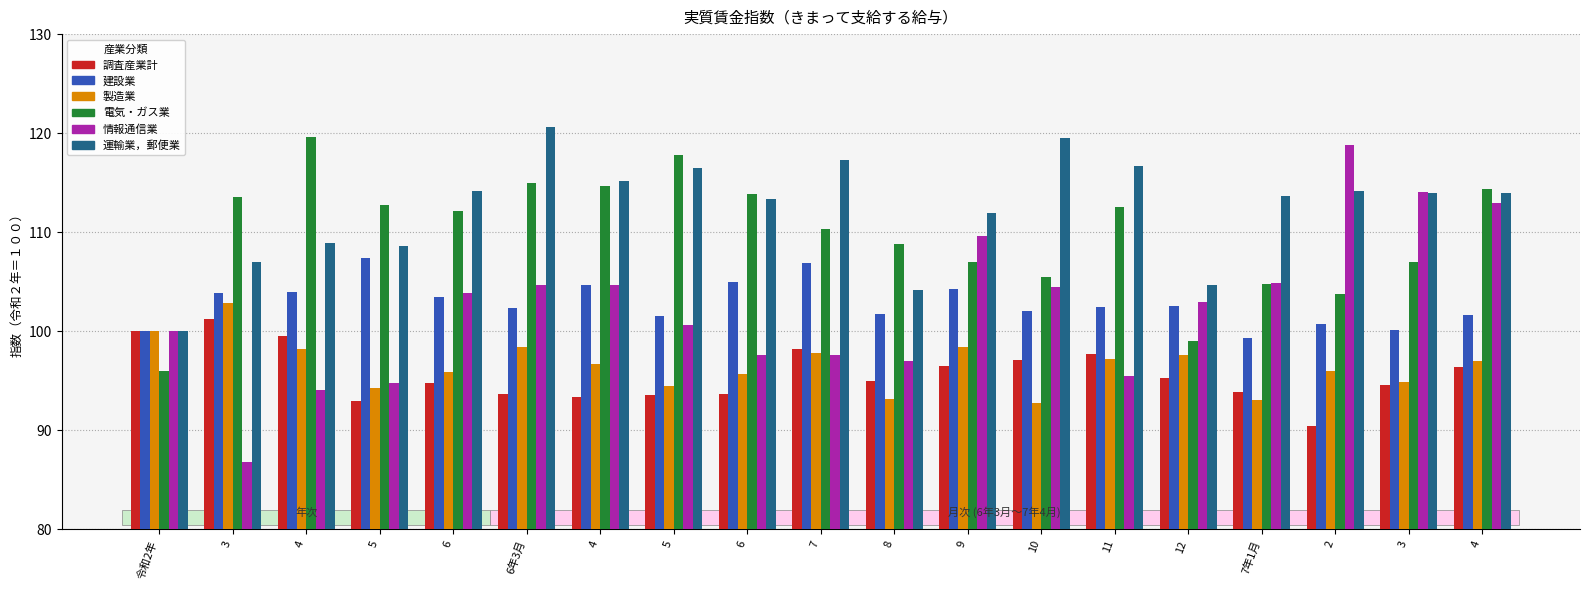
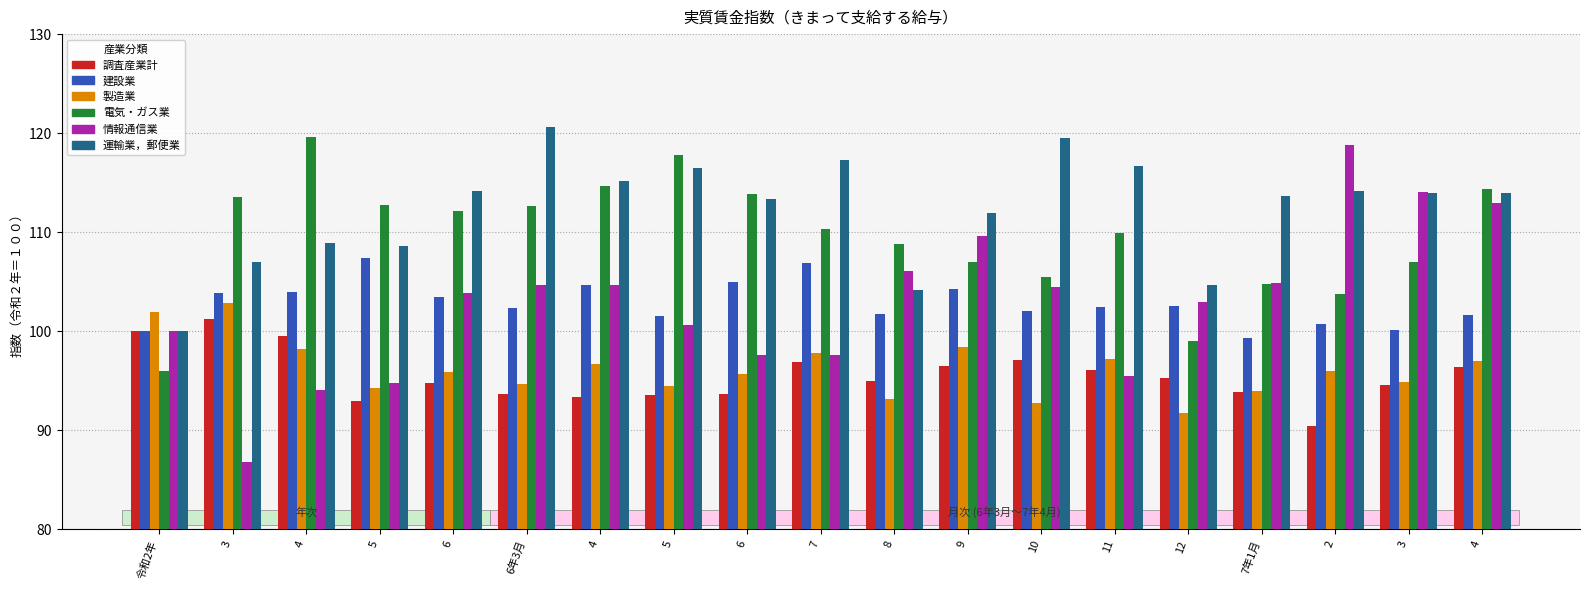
  {
    "調査産業計": {
      "令和2年": 100,
      "6年3月": 94,
-     "7": 98,
+     "7": 97,
      "8": 95,
      "9": 97,
      "10": 97,
-     "11": 98,
+     "11": 96,
      "12": 95,
      "7年1月": 94,
      "2": 90
    },
    "製造業": {
-     "令和2年": 100,
-     "6年3月": 98,
+     "令和2年": 102,
+     "6年3月": 95,
      "7": 98,
      "8": 93,
      "9": 98,
      "10": 93,
      "11": 97,
-     "12": 98,
-     "7年1月": 93,
+     "12": 92,
+     "7年1月": 94,
      "2": 96
    },
    "電気・ガス業": {
      "令和2年": 96,
-     "6年3月": 115,
+     "6年3月": 113,
      "7": 110,
      "8": 109,
      "9": 107,
      "10": 106,
-     "11": 113,
+     "11": 110,
      "12": 99,
      "7年1月": 105,
      "2": 104
    },
    "情報通信業": {
      "令和2年": 100,
      "6年3月": 105,
      "7": 98,
-     "8": 97,
+     "8": 106,
      "9": 110,
      "10": 105,
      "11": 96,
      "12": 103,
      "7年1月": 105,
      "2": 119
    }
  }
